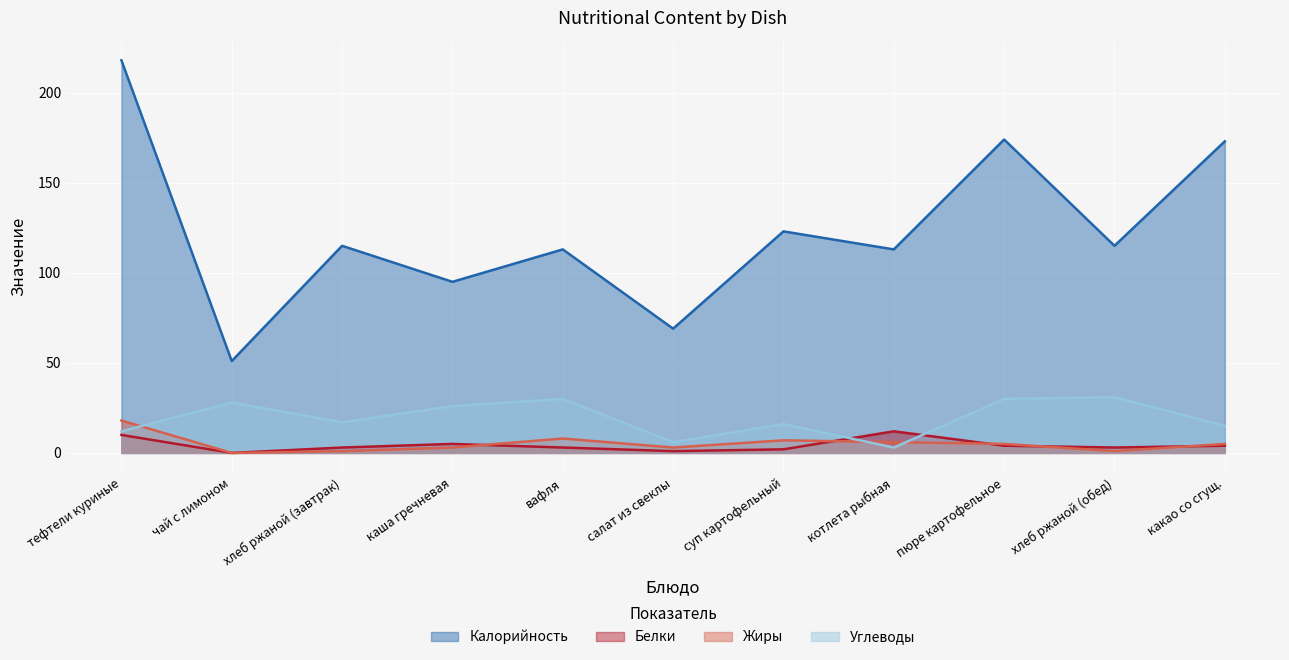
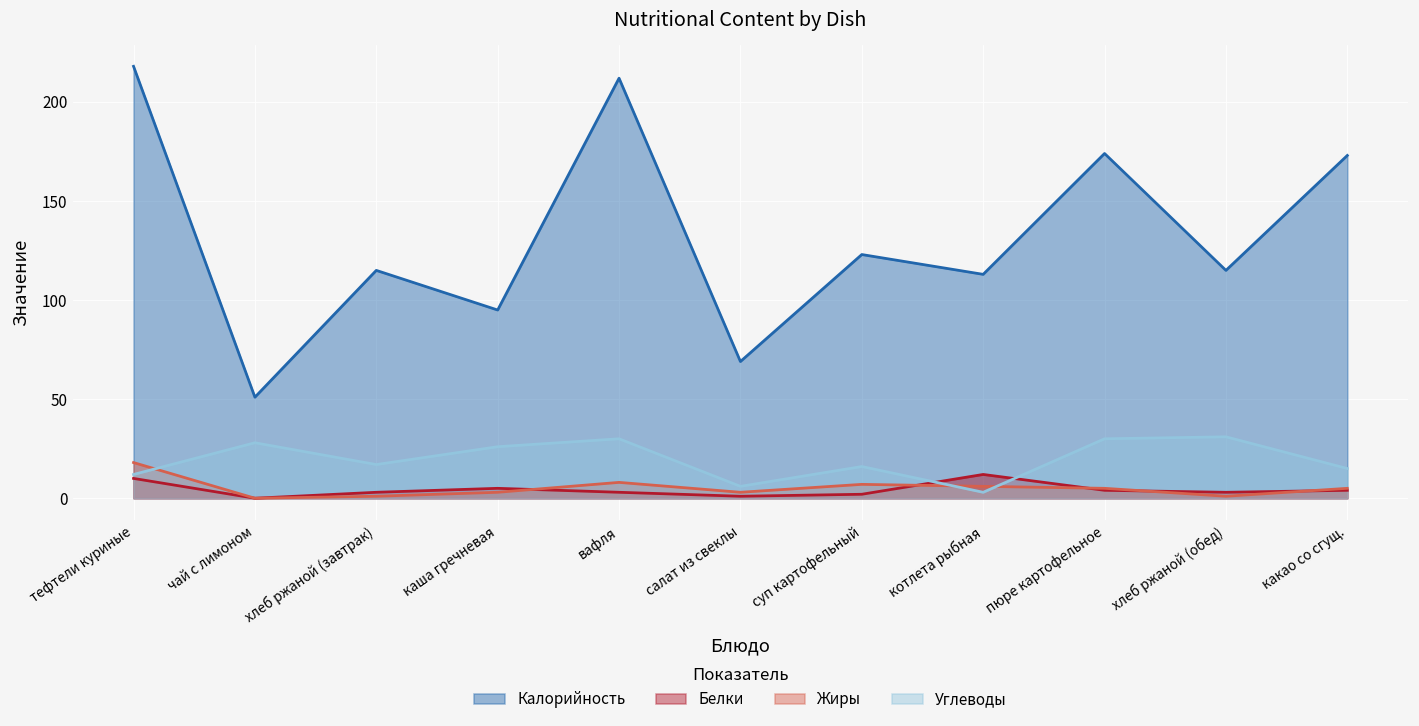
  {
    "Калорийность": {
      "тефтели куриные": 218,
      "чай с лимоном": 51,
      "хлеб ржаной (завтрак)": 115,
      "каша гречневая": 95,
-     "вафля": 113,
+     "вафля": 212,
      "салат из свеклы": 69,
      "суп картофельный": 123,
      "котлета рыбная": 113,
      "пюре картофельное": 174,
      "хлеб ржаной (обед)": 115,
      "какао со сгущ.": 173
    },
    "Углеводы": {
      "тефтели куриные": 12,
      "чай с лимоном": 28,
      "хлеб ржаной (завтрак)": 17,
      "каша гречневая": 26,
      "вафля": 30,
      "салат из свеклы": 6,
      "суп картофельный": 16,
      "котлета рыбная": 3,
      "пюре картофельное": 30,
      "хлеб ржаной (обед)": 31,
      "какао со сгущ.": 15
    }
  }
